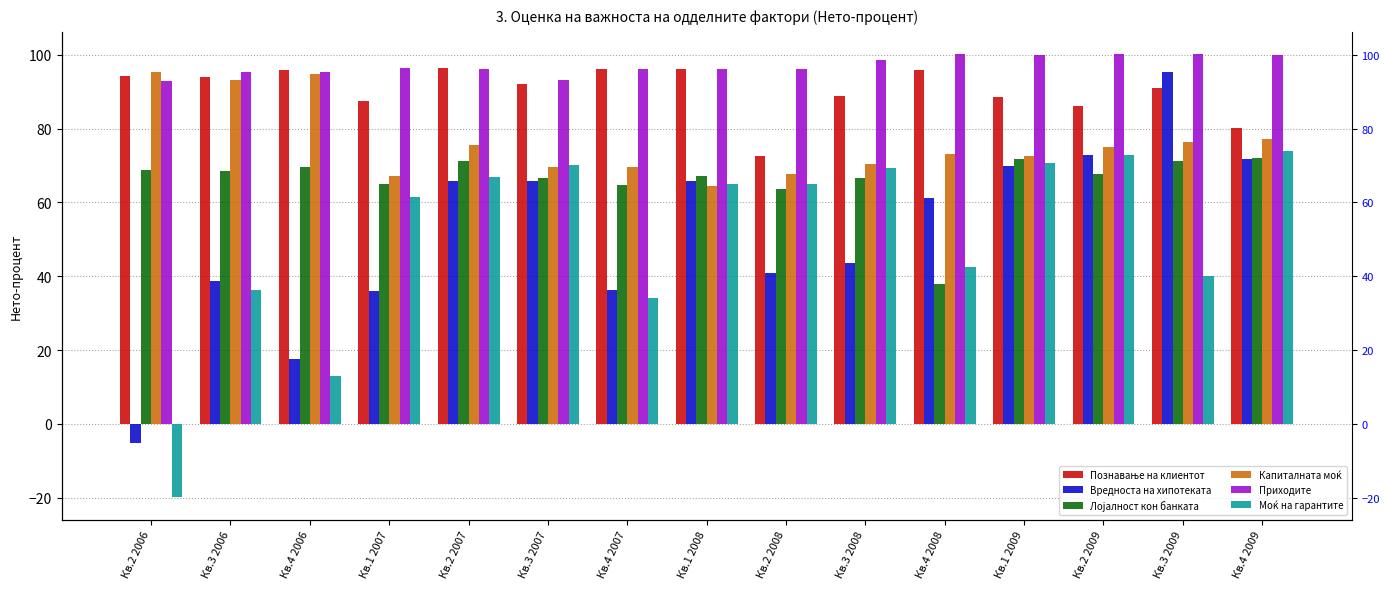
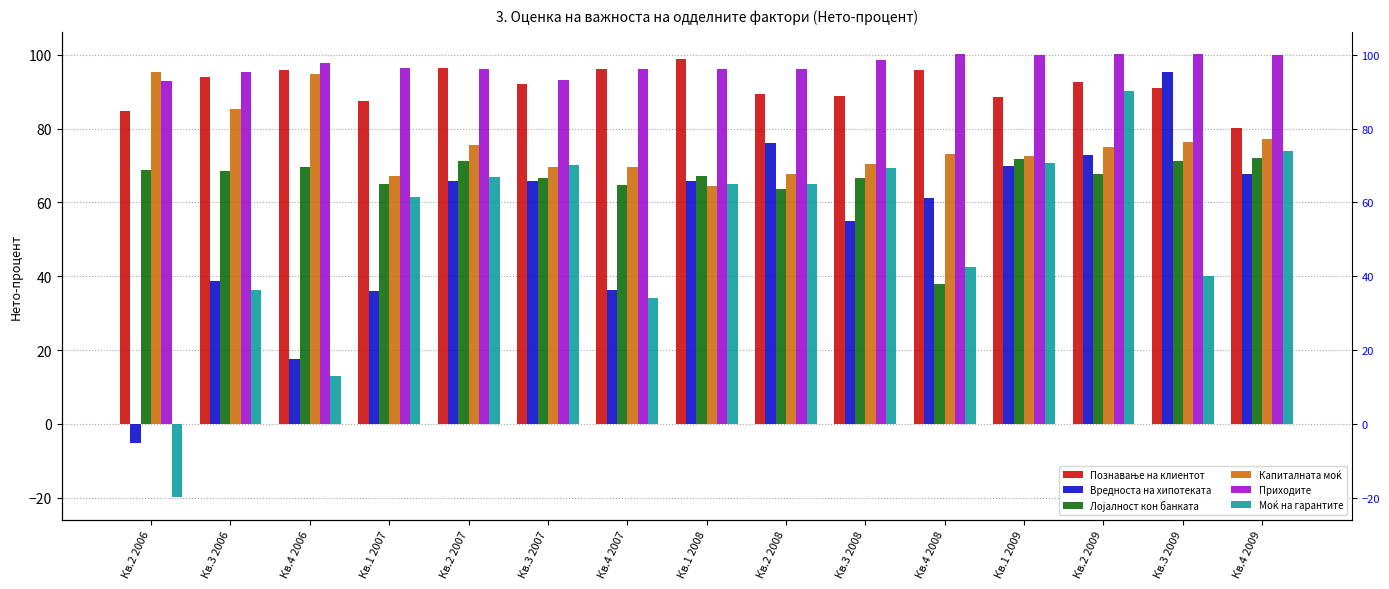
  {
    "Познавање на клиентот": {
-     "Кв.2 2006": 94,
+     "Кв.2 2006": 85,
      "Кв.3 2006": 94,
      "Кв.4 2006": 96,
      "Кв.1 2007": 88,
      "Кв.2 2007": 96,
      "Кв.3 2007": 92,
      "Кв.4 2007": 96,
-     "Кв.1 2008": 96,
-     "Кв.2 2008": 73,
+     "Кв.1 2008": 99,
+     "Кв.2 2008": 89,
      "Кв.3 2008": 89,
      "Кв.4 2008": 96,
      "Кв.1 2009": 89,
-     "Кв.2 2009": 86,
+     "Кв.2 2009": 93,
      "Кв.3 2009": 91,
      "Кв.4 2009": 80
    },
    "Вредноста на хипотеката": {
      "Кв.2 2006": -5,
      "Кв.3 2006": 39,
      "Кв.4 2006": 18,
      "Кв.1 2007": 36,
      "Кв.2 2007": 66,
      "Кв.3 2007": 66,
      "Кв.4 2007": 36,
      "Кв.1 2008": 66,
-     "Кв.2 2008": 41,
-     "Кв.3 2008": 44,
+     "Кв.2 2008": 76,
+     "Кв.3 2008": 55,
      "Кв.4 2008": 61,
      "Кв.1 2009": 70,
      "Кв.2 2009": 73,
      "Кв.3 2009": 95,
-     "Кв.4 2009": 72
+     "Кв.4 2009": 68
    },
    "Лојалност кон банката": {
      "Кв.2 2006": 69,
      "Кв.3 2006": 69,
      "Кв.4 2006": 70,
      "Кв.1 2007": 65,
      "Кв.2 2007": 71,
      "Кв.3 2007": 67,
      "Кв.4 2007": 65,
      "Кв.1 2008": 67,
      "Кв.2 2008": 64,
      "Кв.3 2008": 67,
      "Кв.4 2008": 38,
      "Кв.1 2009": 72,
      "Кв.2 2009": 68,
      "Кв.3 2009": 71,
      "Кв.4 2009": 72
    },
    "Капиталната моќ": {
      "Кв.2 2006": 95,
-     "Кв.3 2006": 93,
+     "Кв.3 2006": 85,
      "Кв.4 2006": 95,
      "Кв.1 2007": 67,
      "Кв.2 2007": 76,
      "Кв.3 2007": 70,
      "Кв.4 2007": 70,
      "Кв.1 2008": 64,
      "Кв.2 2008": 68,
      "Кв.3 2008": 70,
      "Кв.4 2008": 73,
      "Кв.1 2009": 73,
      "Кв.2 2009": 75,
      "Кв.3 2009": 77,
      "Кв.4 2009": 77
    },
    "Приходите": {
      "Кв.2 2006": 93,
      "Кв.3 2006": 95,
-     "Кв.4 2006": 95,
+     "Кв.4 2006": 98,
      "Кв.1 2007": 96,
      "Кв.2 2007": 96,
      "Кв.3 2007": 93,
      "Кв.4 2007": 96,
      "Кв.1 2008": 96,
      "Кв.2 2008": 96,
      "Кв.3 2008": 99,
      "Кв.4 2008": 100,
      "Кв.1 2009": 100,
      "Кв.2 2009": 100,
      "Кв.3 2009": 100,
      "Кв.4 2009": 100
    },
    "Моќ на гарантите": {
      "Кв.2 2006": -20,
      "Кв.3 2006": 36,
      "Кв.4 2006": 13,
      "Кв.1 2007": 62,
      "Кв.2 2007": 67,
      "Кв.3 2007": 70,
      "Кв.4 2007": 34,
      "Кв.1 2008": 65,
      "Кв.2 2008": 65,
      "Кв.3 2008": 69,
      "Кв.4 2008": 42,
      "Кв.1 2009": 71,
-     "Кв.2 2009": 73,
+     "Кв.2 2009": 90,
      "Кв.3 2009": 40,
      "Кв.4 2009": 74
    }
  }
